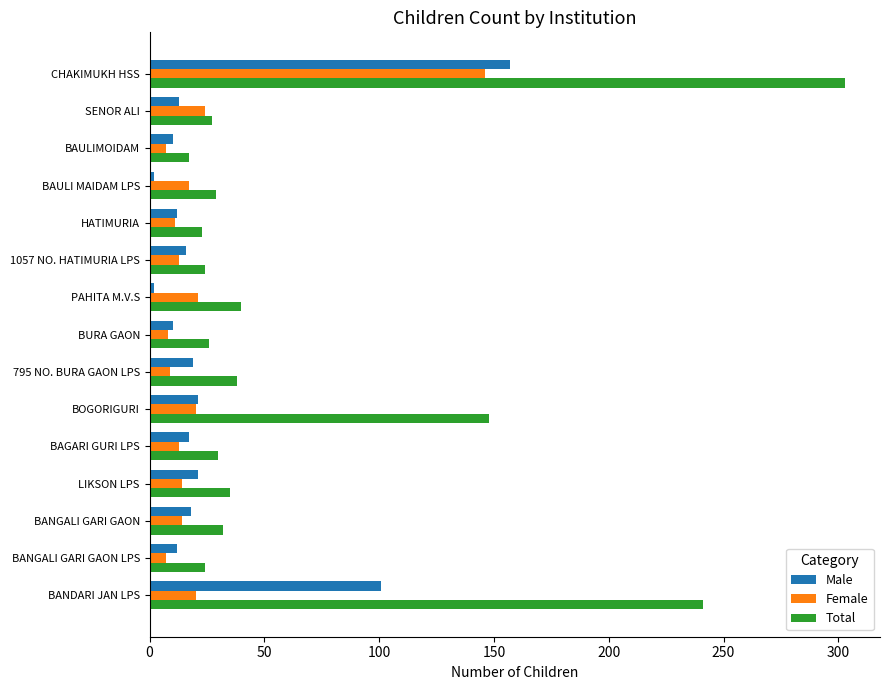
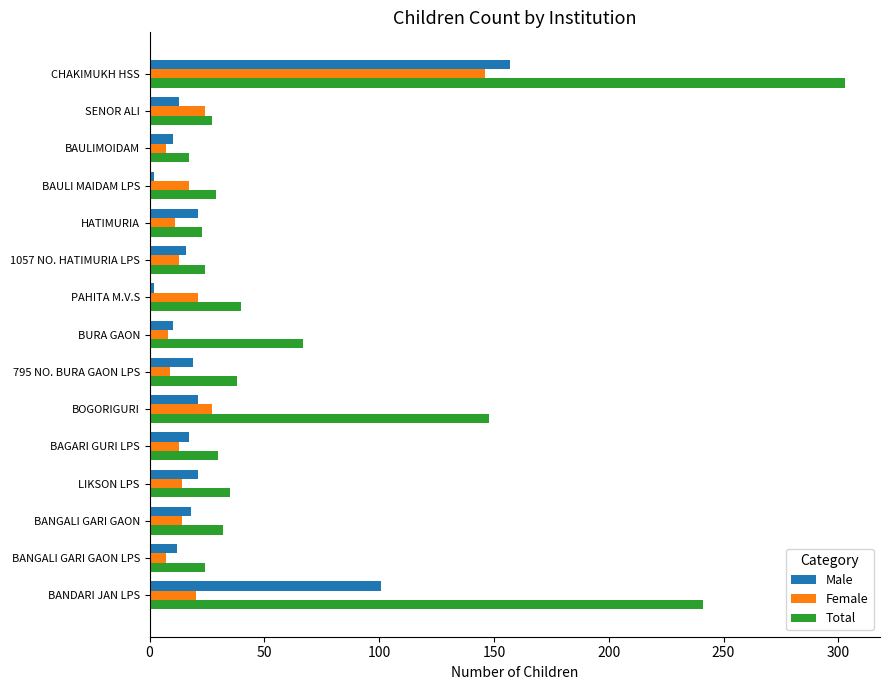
  {
    "Male": {
      "CHAKIMUKH HSS": 157,
      "SENOR ALI": 13,
      "BAULIMOIDAM": 10,
      "BAULI MAIDAM LPS": 2,
-     "HATIMURIA": 12,
+     "HATIMURIA": 21,
      "1057 NO. HATIMURIA LPS": 16,
      "PAHITA M.V.S": 2,
      "BURA GAON": 10,
      "795 NO. BURA GAON LPS": 19,
      "BOGORIGURI": 21,
      "BAGARI GURI LPS": 17,
      "LIKSON LPS": 21,
      "BANGALI GARI GAON": 18,
      "BANGALI GARI GAON LPS": 12,
      "BANDARI JAN LPS": 101
    },
    "Female": {
      "CHAKIMUKH HSS": 146,
      "SENOR ALI": 24,
      "BAULIMOIDAM": 7,
      "BAULI MAIDAM LPS": 17,
      "HATIMURIA": 11,
      "1057 NO. HATIMURIA LPS": 13,
      "PAHITA M.V.S": 21,
      "BURA GAON": 8,
      "795 NO. BURA GAON LPS": 9,
-     "BOGORIGURI": 20,
+     "BOGORIGURI": 27,
      "BAGARI GURI LPS": 13,
      "LIKSON LPS": 14,
      "BANGALI GARI GAON": 14,
      "BANGALI GARI GAON LPS": 7,
      "BANDARI JAN LPS": 20
    },
    "Total": {
      "CHAKIMUKH HSS": 303,
      "SENOR ALI": 27,
      "BAULIMOIDAM": 17,
      "BAULI MAIDAM LPS": 29,
      "HATIMURIA": 23,
      "1057 NO. HATIMURIA LPS": 24,
      "PAHITA M.V.S": 40,
-     "BURA GAON": 26,
+     "BURA GAON": 67,
      "795 NO. BURA GAON LPS": 38,
      "BOGORIGURI": 148,
      "BAGARI GURI LPS": 30,
      "LIKSON LPS": 35,
      "BANGALI GARI GAON": 32,
      "BANGALI GARI GAON LPS": 24,
      "BANDARI JAN LPS": 241
    }
  }
